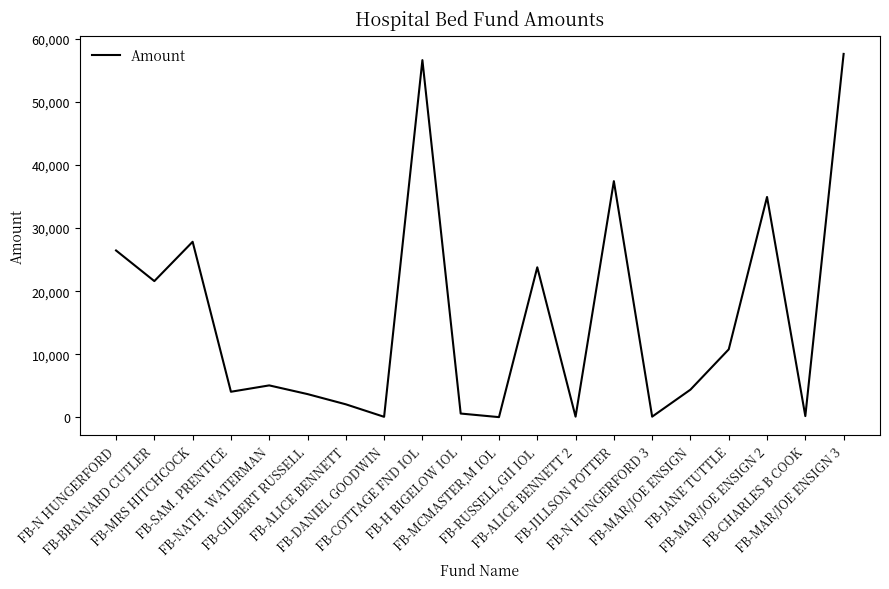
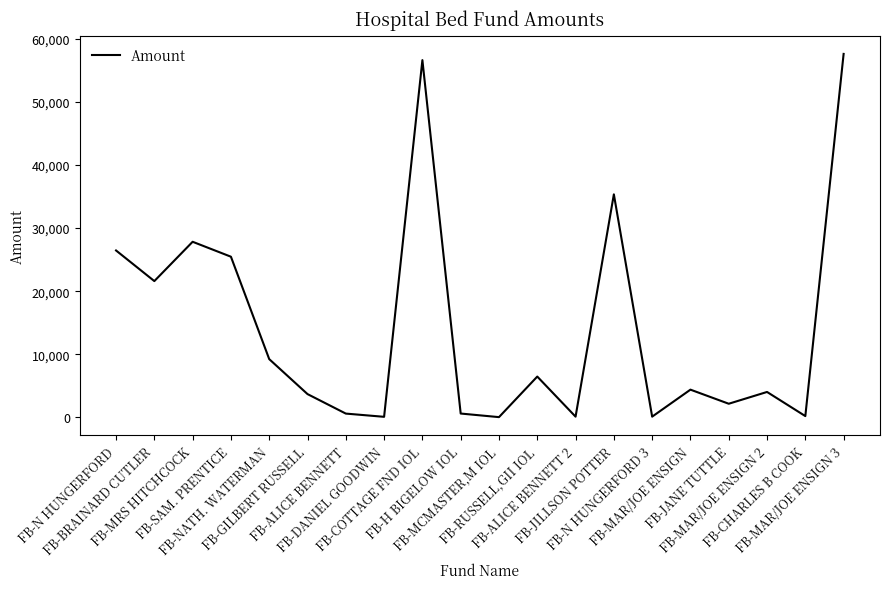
  {
    "FB-N HUNGERFORD": "26,000",
    "FB-BRAINARD CUTLER": "22,000",
    "FB-MRS HITCHCOCK": "28,000",
-   "FB-SAM. PRENTICE": "4,000",
-   "FB-NATH. WATERMAN": "5,000",
+   "FB-SAM. PRENTICE": "25,000",
+   "FB-NATH. WATERMAN": "9,000",
    "FB-GILBERT RUSSELL": "4,000",
-   "FB-ALICE BENNETT": "2,000",
+   "FB-ALICE BENNETT": "1,000",
    "FB-DANIEL GOODWIN": "0",
    "FB-COTTAGE FND IOL": "57,000",
    "FB-H BIGELOW IOL": "1,000",
    "FB-MCMASTER,M IOL": "0",
-   "FB-RUSSELL,GII IOL": "24,000",
+   "FB-RUSSELL,GII IOL": "6,000",
    "FB-ALICE BENNETT 2": "0",
-   "FB-JILLSON POTTER": "37,000",
+   "FB-JILLSON POTTER": "35,000",
    "FB-N HUNGERFORD 3": "0",
    "FB-MAR/JOE ENSIGN": "4,000",
-   "FB-JANE TUTTLE": "11,000",
-   "FB-MAR/JOE ENSIGN 2": "35,000",
+   "FB-JANE TUTTLE": "2,000",
+   "FB-MAR/JOE ENSIGN 2": "4,000",
    "FB-CHARLES B COOK": "0",
    "FB-MAR/JOE ENSIGN 3": "58,000"
  }
